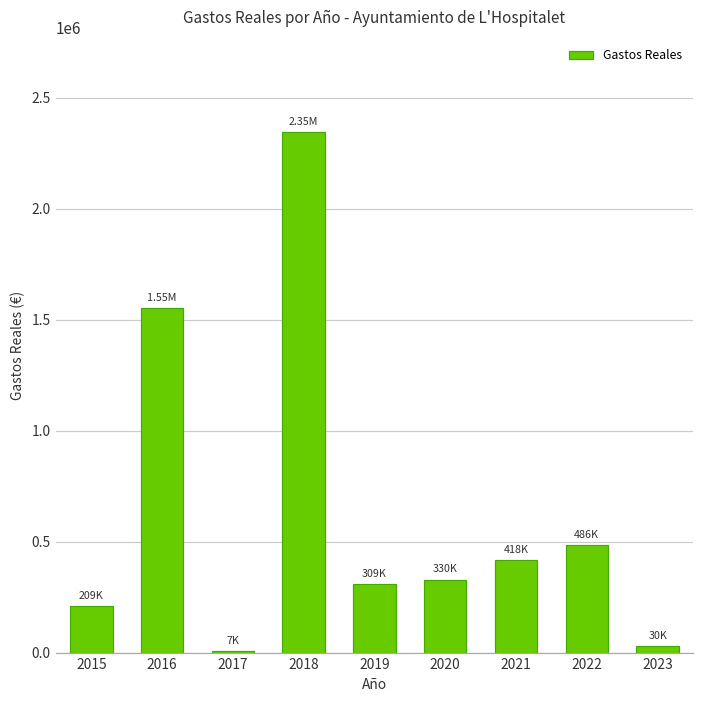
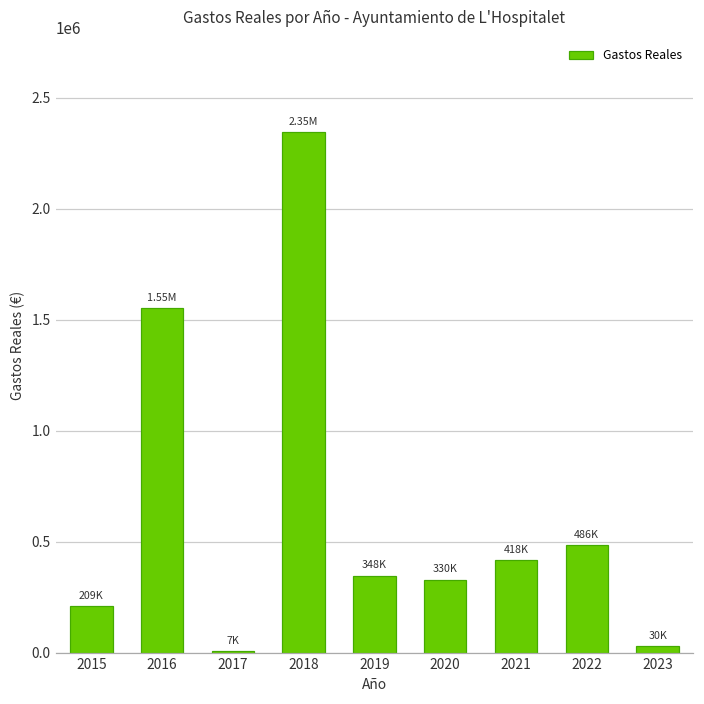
  {
    "2015": "209K",
    "2016": "1.55M",
    "2017": "7K",
    "2018": "2.35M",
-   "2019": "309K",
+   "2019": "348K",
    "2020": "330K",
    "2021": "418K",
    "2022": "486K",
    "2023": "30K"
  }
